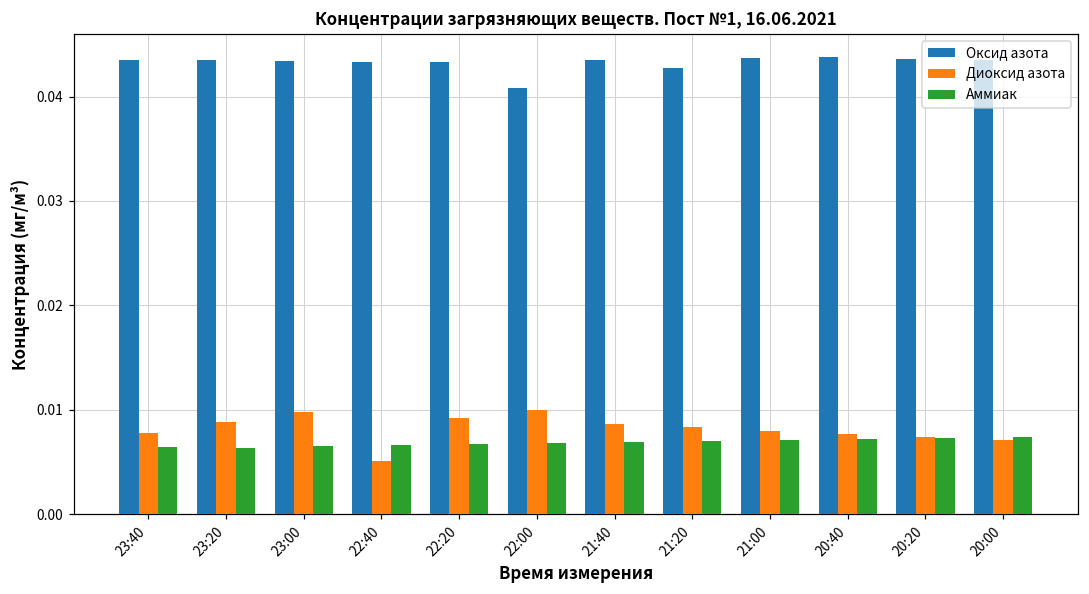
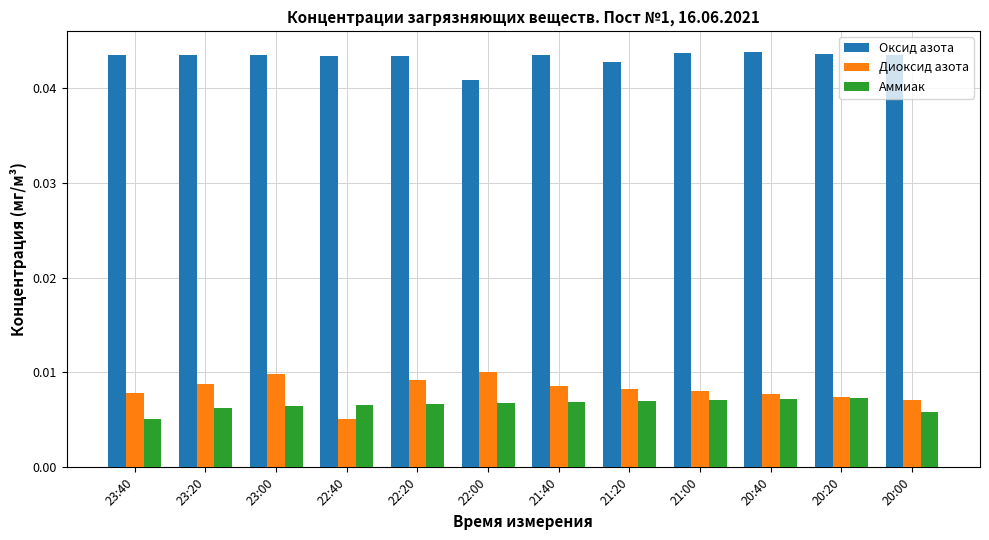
  {
    "Оксид азота": {
      "23:40": 0.044,
      "23:20": 0.044,
      "23:00": 0.043,
      "22:40": 0.043,
      "22:20": 0.043,
      "22:00": 0.041,
      "21:40": 0.044,
      "21:20": 0.043,
      "21:00": 0.044,
      "20:40": 0.044,
      "20:20": 0.044
    },
    "Диоксид азота": {
      "23:40": 0.008,
      "23:20": 0.009,
      "23:00": 0.010,
      "22:40": 0.005,
      "22:20": 0.009,
      "22:00": 0.010,
      "21:40": 0.009,
      "21:20": 0.008,
      "21:00": 0.008,
      "20:40": 0.008,
      "20:20": 0.007,
      "20:00": 0.007
    },
    "Аммиак": {
-     "23:40": 0.006,
+     "23:40": 0.005,
      "23:20": 0.006,
      "23:00": 0.007,
      "22:40": 0.007,
      "22:20": 0.007,
      "22:00": 0.007,
      "21:40": 0.007,
      "21:20": 0.007,
      "21:00": 0.007,
      "20:40": 0.007,
      "20:20": 0.007,
-     "20:00": 0.007
+     "20:00": 0.006
    }
  }
